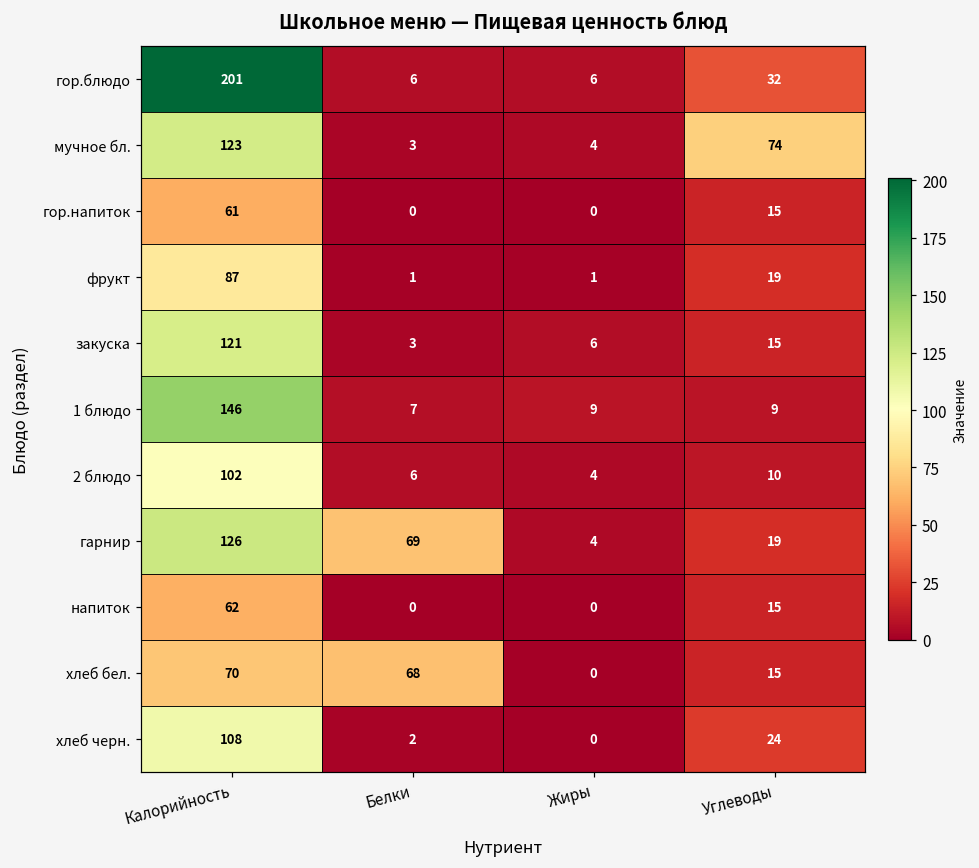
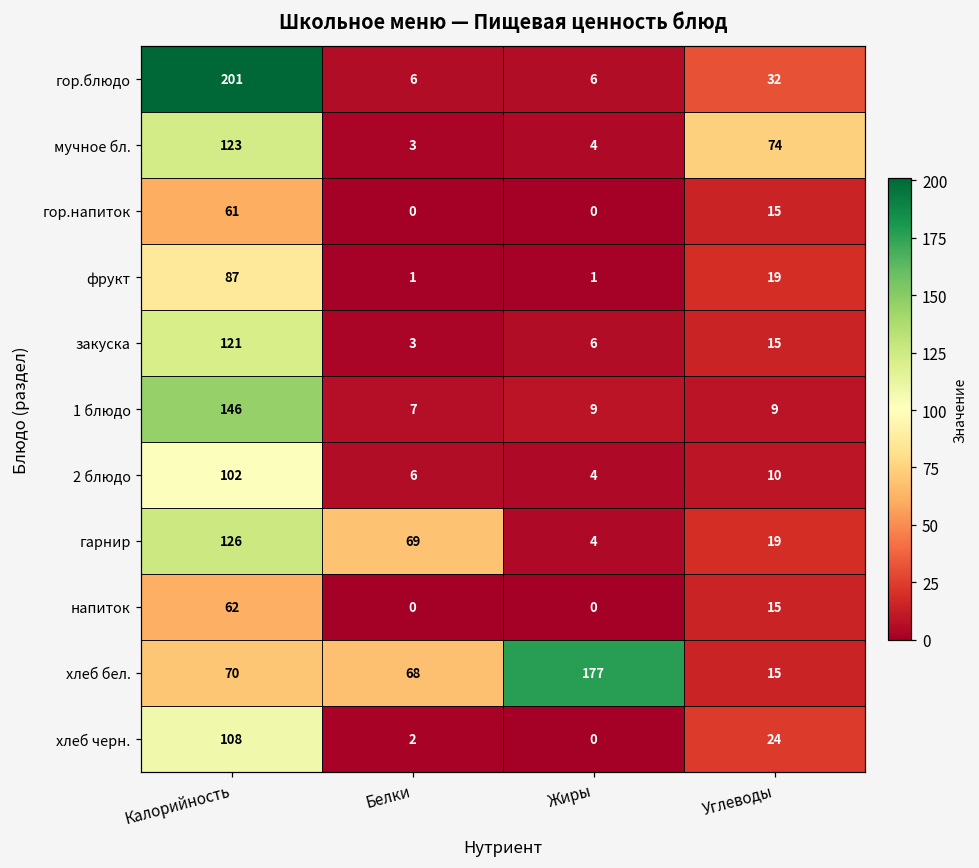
  {
    "гор.блюдо": {
      "Калорийность": 201,
      "Белки": 6,
      "Жиры": 6,
      "Углеводы": 32
    },
    "мучное бл.": {
      "Калорийность": 123,
      "Белки": 3,
      "Жиры": 4,
      "Углеводы": 74
    },
    "гор.напиток": {
      "Калорийность": 61,
      "Белки": 0,
      "Жиры": 0,
      "Углеводы": 15
    },
    "фрукт": {
      "Калорийность": 87,
      "Белки": 1,
      "Жиры": 1,
      "Углеводы": 19
    },
    "закуска": {
      "Калорийность": 121,
      "Белки": 3,
      "Жиры": 6,
      "Углеводы": 15
    },
    "1 блюдо": {
      "Калорийность": 146,
      "Белки": 7,
      "Жиры": 9,
      "Углеводы": 9
    },
    "2 блюдо": {
      "Калорийность": 102,
      "Белки": 6,
      "Жиры": 4,
      "Углеводы": 10
    },
    "гарнир": {
      "Калорийность": 126,
      "Белки": 69,
      "Жиры": 4,
      "Углеводы": 19
    },
    "напиток": {
      "Калорийность": 62,
      "Белки": 0,
      "Жиры": 0,
      "Углеводы": 15
    },
    "хлеб бел.": {
      "Калорийность": 70,
      "Белки": 68,
-     "Жиры": 0,
+     "Жиры": 177,
      "Углеводы": 15
    },
    "хлеб черн.": {
      "Калорийность": 108,
      "Белки": 2,
      "Жиры": 0,
      "Углеводы": 24
    }
  }
